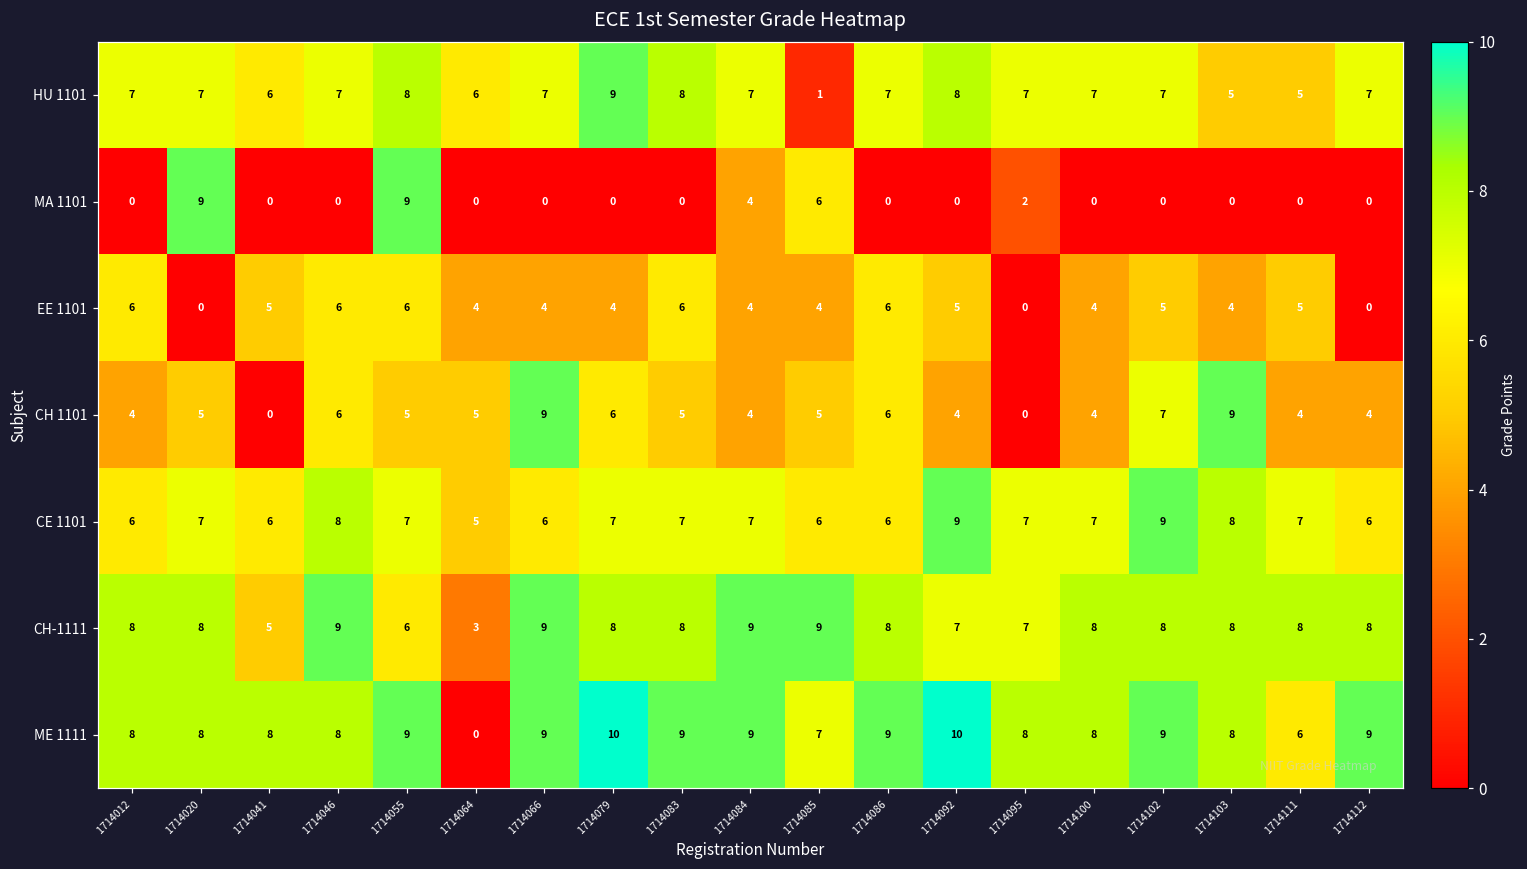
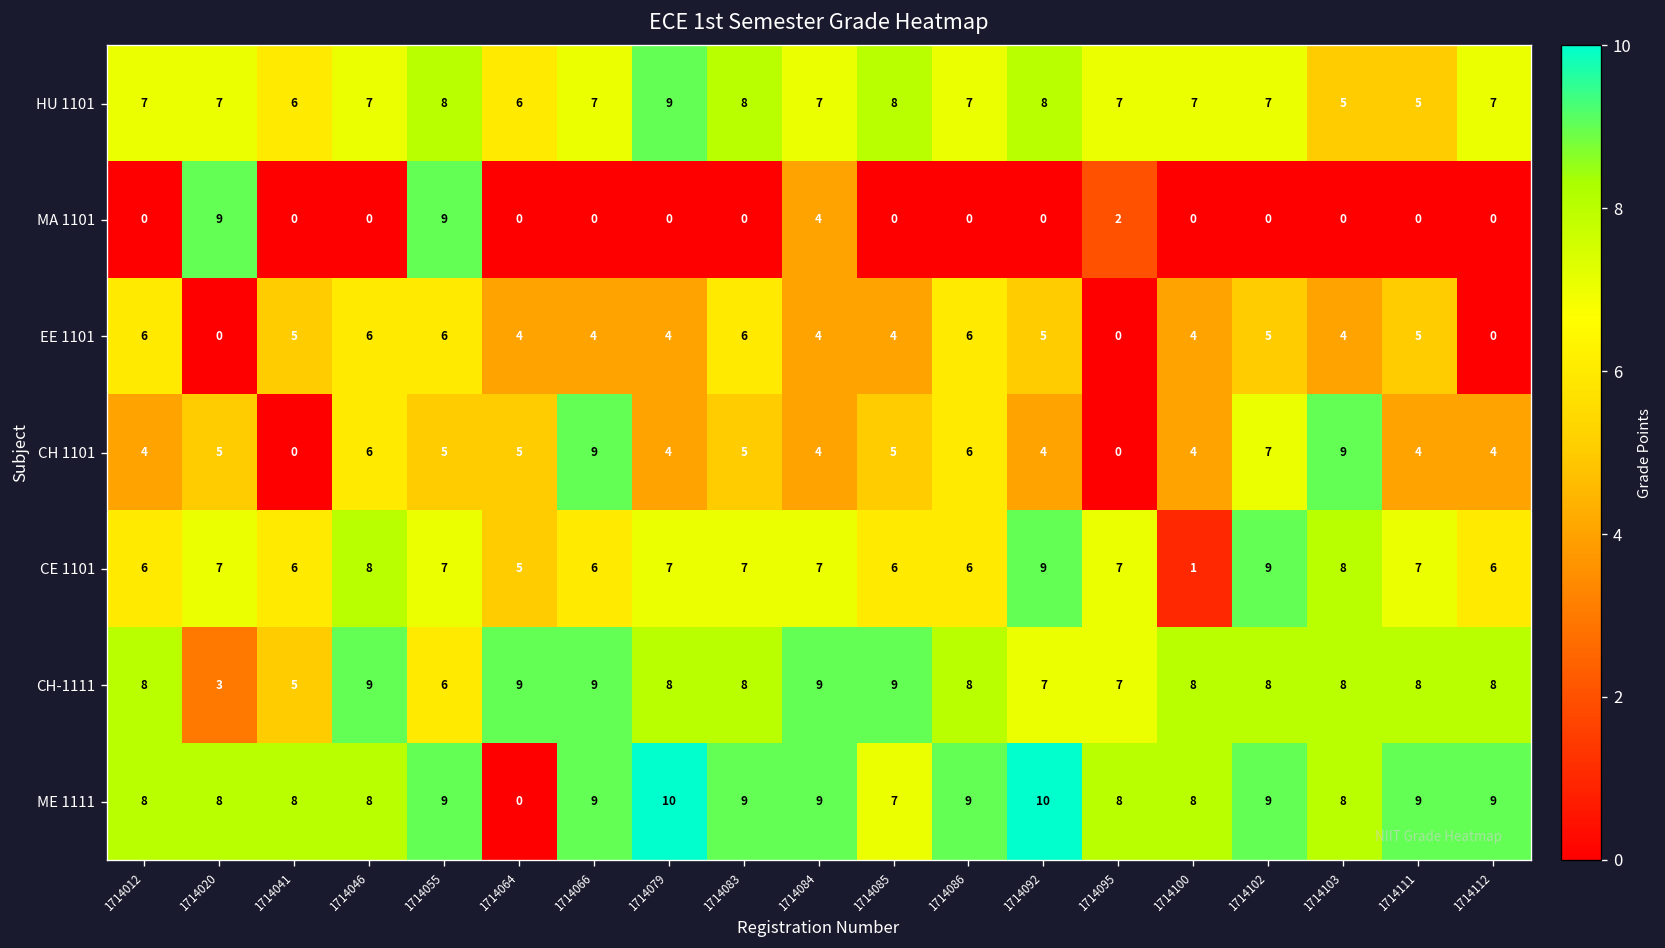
  {
    "HU 1101": {
      "1714012": 7,
      "1714020": 7,
      "1714041": 6,
      "1714046": 7,
      "1714055": 8,
      "1714064": 6,
      "1714066": 7,
      "1714079": 9,
      "1714083": 8,
      "1714084": 7,
-     "1714085": 1,
+     "1714085": 8,
      "1714086": 7,
      "1714092": 8,
      "1714095": 7,
      "1714100": 7,
      "1714102": 7,
      "1714103": 5,
      "1714111": 5,
      "1714112": 7
    },
    "MA 1101": {
      "1714012": 0,
      "1714020": 9,
      "1714041": 0,
      "1714046": 0,
      "1714055": 9,
      "1714064": 0,
      "1714066": 0,
      "1714079": 0,
      "1714083": 0,
      "1714084": 4,
-     "1714085": 6,
+     "1714085": 0,
      "1714086": 0,
      "1714092": 0,
      "1714095": 2,
      "1714100": 0,
      "1714102": 0,
      "1714103": 0,
      "1714111": 0,
      "1714112": 0
    },
    "EE 1101": {
      "1714012": 6,
      "1714020": 0,
      "1714041": 5,
      "1714046": 6,
      "1714055": 6,
      "1714064": 4,
      "1714066": 4,
      "1714079": 4,
      "1714083": 6,
      "1714084": 4,
      "1714085": 4,
      "1714086": 6,
      "1714092": 5,
      "1714095": 0,
      "1714100": 4,
      "1714102": 5,
      "1714103": 4,
      "1714111": 5,
      "1714112": 0
    },
    "CH 1101": {
      "1714012": 4,
      "1714020": 5,
      "1714041": 0,
      "1714046": 6,
      "1714055": 5,
      "1714064": 5,
      "1714066": 9,
-     "1714079": 6,
+     "1714079": 4,
      "1714083": 5,
      "1714084": 4,
      "1714085": 5,
      "1714086": 6,
      "1714092": 4,
      "1714095": 0,
      "1714100": 4,
      "1714102": 7,
      "1714103": 9,
      "1714111": 4,
      "1714112": 4
    },
    "CE 1101": {
      "1714012": 6,
      "1714020": 7,
      "1714041": 6,
      "1714046": 8,
      "1714055": 7,
      "1714064": 5,
      "1714066": 6,
      "1714079": 7,
      "1714083": 7,
      "1714084": 7,
      "1714085": 6,
      "1714086": 6,
      "1714092": 9,
      "1714095": 7,
-     "1714100": 7,
+     "1714100": 1,
      "1714102": 9,
      "1714103": 8,
      "1714111": 7,
      "1714112": 6
    },
    "CH-1111": {
      "1714012": 8,
-     "1714020": 8,
+     "1714020": 3,
      "1714041": 5,
      "1714046": 9,
      "1714055": 6,
-     "1714064": 3,
+     "1714064": 9,
      "1714066": 9,
      "1714079": 8,
      "1714083": 8,
      "1714084": 9,
      "1714085": 9,
      "1714086": 8,
      "1714092": 7,
      "1714095": 7,
      "1714100": 8,
      "1714102": 8,
      "1714103": 8,
      "1714111": 8,
      "1714112": 8
    },
    "ME 1111": {
      "1714012": 8,
      "1714020": 8,
      "1714041": 8,
      "1714046": 8,
      "1714055": 9,
      "1714064": 0,
      "1714066": 9,
      "1714079": 10,
      "1714083": 9,
      "1714084": 9,
      "1714085": 7,
      "1714086": 9,
      "1714092": 10,
      "1714095": 8,
      "1714100": 8,
      "1714102": 9,
      "1714103": 8,
-     "1714111": 6,
+     "1714111": 9,
      "1714112": 9
    }
  }
